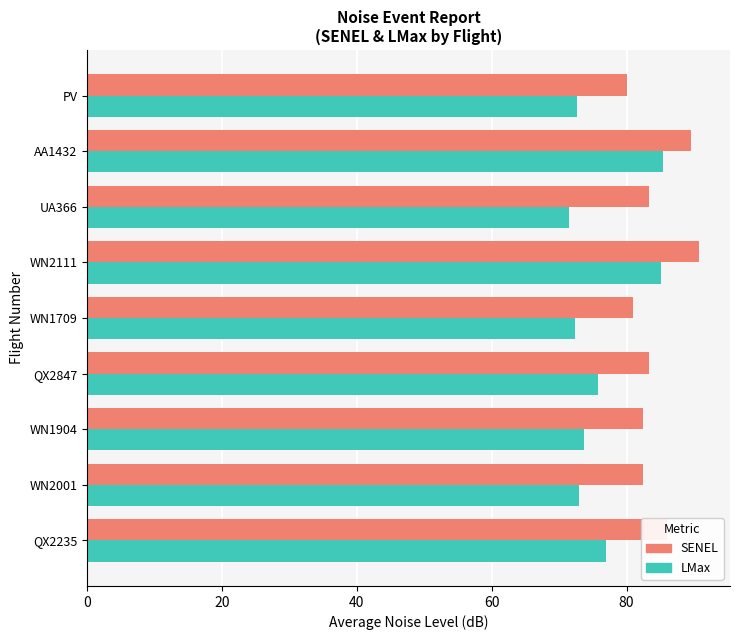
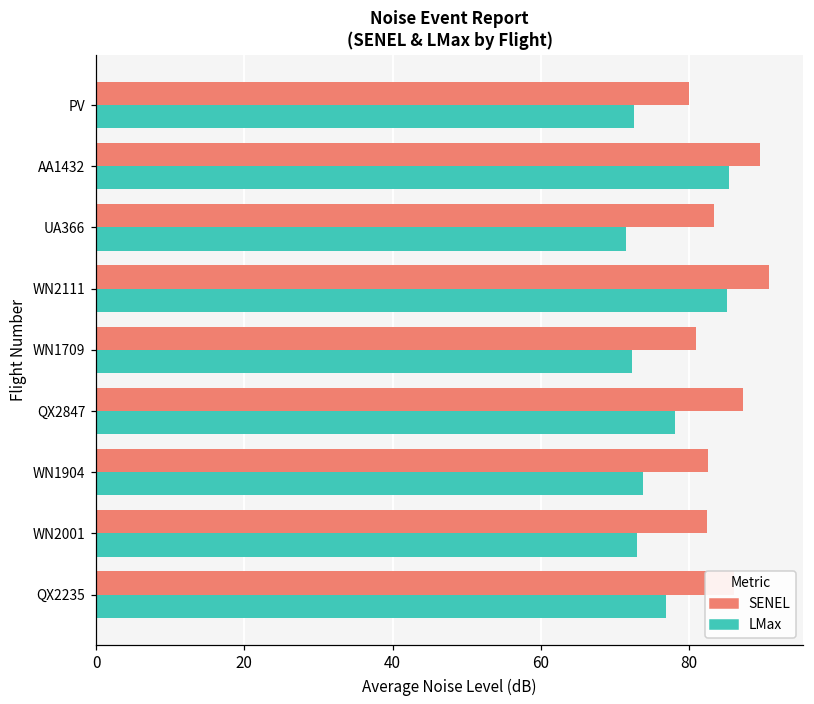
  {
    "SENEL": {
      "PV": 80,
      "AA1432": 90,
      "UA366": 83,
      "WN2111": 91,
      "WN1709": 81,
-     "QX2847": 83,
+     "QX2847": 87,
      "WN1904": 83,
      "WN2001": 82
    },
    "LMax": {
      "PV": 73,
      "AA1432": 85,
      "UA366": 72,
      "WN2111": 85,
      "WN1709": 72,
-     "QX2847": 76,
+     "QX2847": 78,
      "WN1904": 74,
      "WN2001": 73,
      "QX2235": 77
    }
  }
